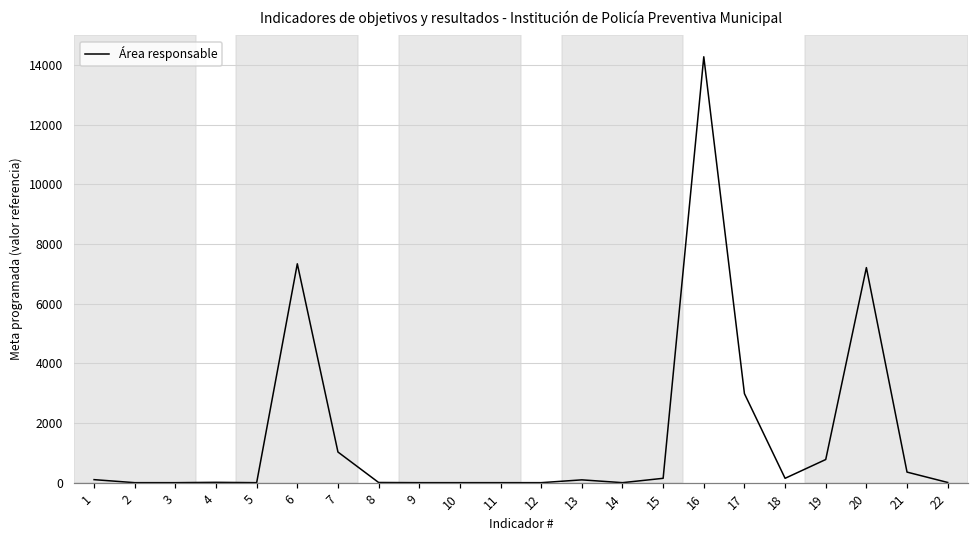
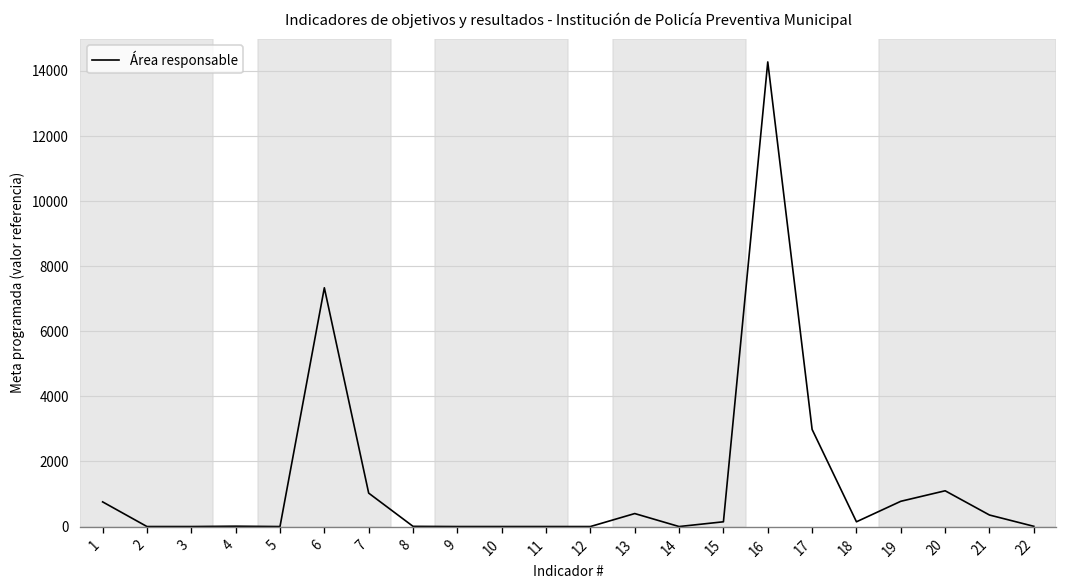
  {
-   "1": 100,
+   "1": 800,
    "2": 0,
    "3": 0,
    "4": 0,
    "5": 0,
    "6": 7300,
    "7": 1000,
    "8": 0,
    "9": 0,
    "10": 0,
    "11": 0,
    "12": 0,
-   "13": 100,
+   "13": 400,
    "14": 0,
    "15": 100,
    "16": 14300,
    "17": 3000,
    "18": 100,
    "19": 800,
-   "20": 7200,
+   "20": 1100,
    "21": 400,
    "22": 0
  }
